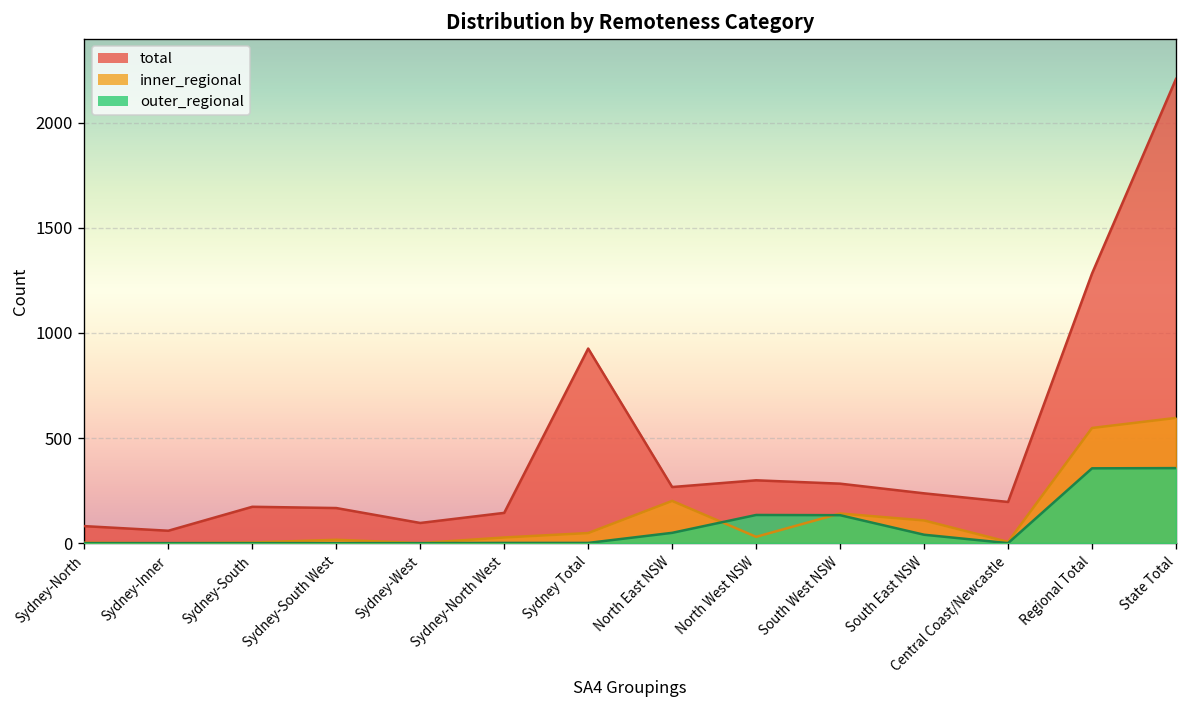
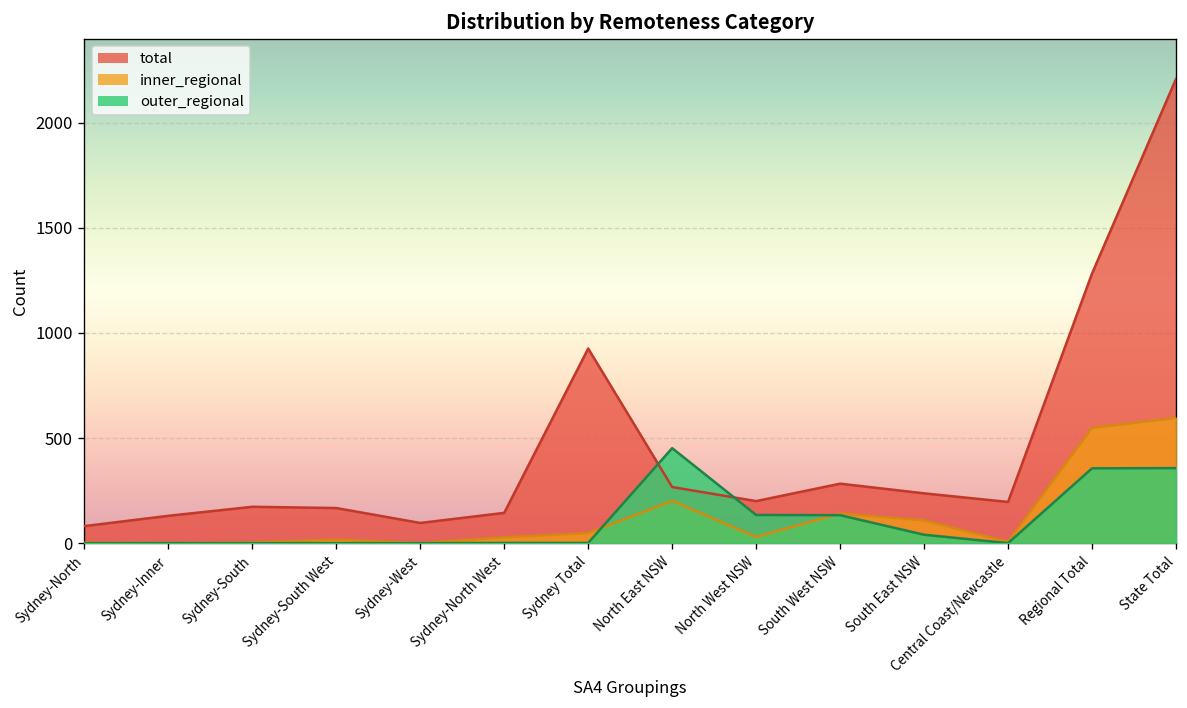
  {
    "total": {
      "Sydney-North": 80,
-     "Sydney-Inner": 60,
+     "Sydney-Inner": 130,
      "Sydney-South": 170,
      "Sydney-South West": 170,
      "Sydney-West": 100,
      "Sydney-North West": 140,
      "Sydney Total": 930,
      "North East NSW": 270,
-     "North West NSW": 300,
+     "North West NSW": 200,
      "South West NSW": 280,
      "South East NSW": 240,
      "Central Coast/Newcastle": 200,
      "Regional Total": 1280,
      "State Total": 2210
    },
    "inner_regional": {
      "Sydney-South West": 20,
      "Sydney-North West": 30,
      "Sydney Total": 50,
      "North East NSW": 200,
      "North West NSW": 30,
      "South East NSW": 110,
      "Regional Total": 550,
      "State Total": 600
    },
    "outer_regional": {
      "Sydney-South West": 0,
      "Sydney-North West": 0,
      "Sydney Total": 0,
-     "North East NSW": 50,
+     "North East NSW": 450,
      "North West NSW": 130,
      "South East NSW": 40,
      "Regional Total": 360,
      "State Total": 360
    }
  }
